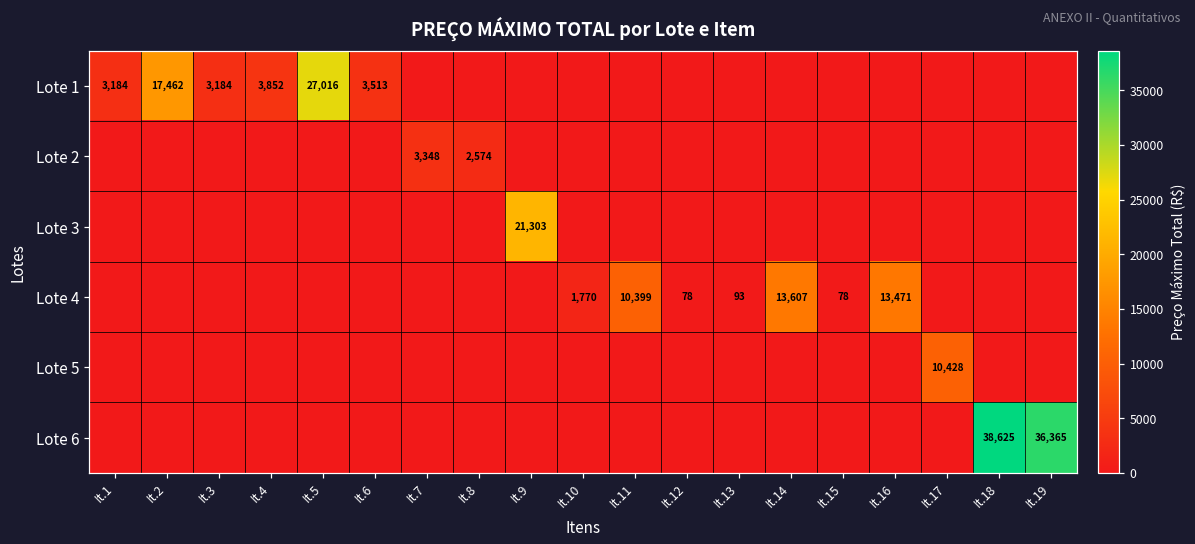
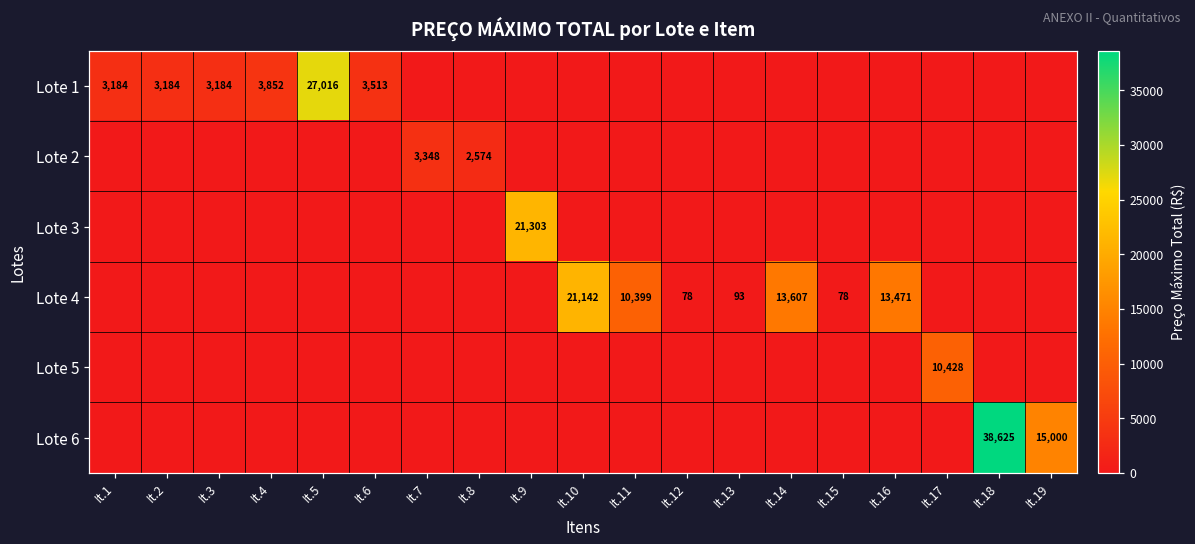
  {
    "Lote 1": {
      "It.1": "3,184",
-     "It.2": "17,462",
+     "It.2": "3,184",
      "It.3": "3,184",
      "It.4": "3,852",
      "It.5": "27,016",
      "It.6": "3,513"
    },
    "Lote 2": {
      "It.7": "3,348",
      "It.8": "2,574"
    },
    "Lote 3": {
      "It.9": "21,303"
    },
    "Lote 4": {
-     "It.10": "1,770",
+     "It.10": "21,142",
      "It.11": "10,399",
      "It.12": "78",
      "It.13": "93",
      "It.14": "13,607",
      "It.15": "78",
      "It.16": "13,471"
    },
    "Lote 5": {
      "It.17": "10,428"
    },
    "Lote 6": {
      "It.18": "38,625",
-     "It.19": "36,365"
+     "It.19": "15,000"
    }
  }
